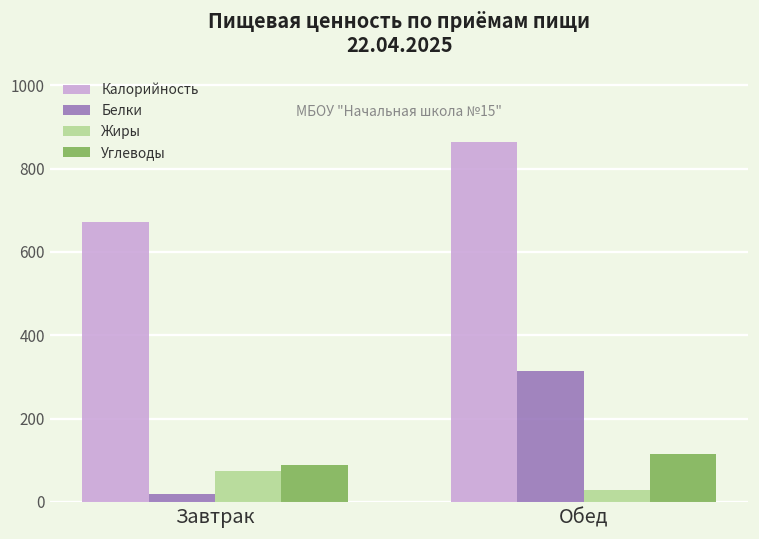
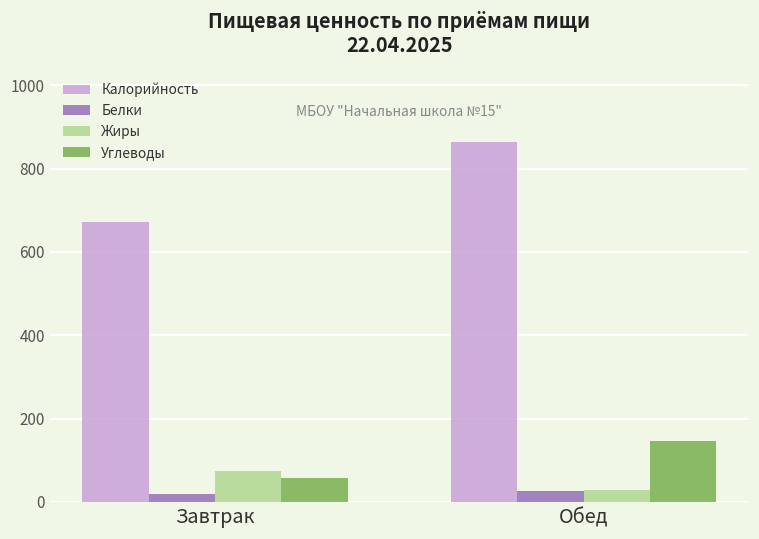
  {
    "Калорийность": {
      "Завтрак": 670
    },
    "Белки": {
      "Завтрак": 20,
-     "Обед": 310
+     "Обед": 30
    },
    "Жиры": {
      "Завтрак": 70,
      "Обед": 30
    },
    "Углеводы": {
-     "Завтрак": 90,
-     "Обед": 120
+     "Завтрак": 60,
+     "Обед": 150
    }
  }
